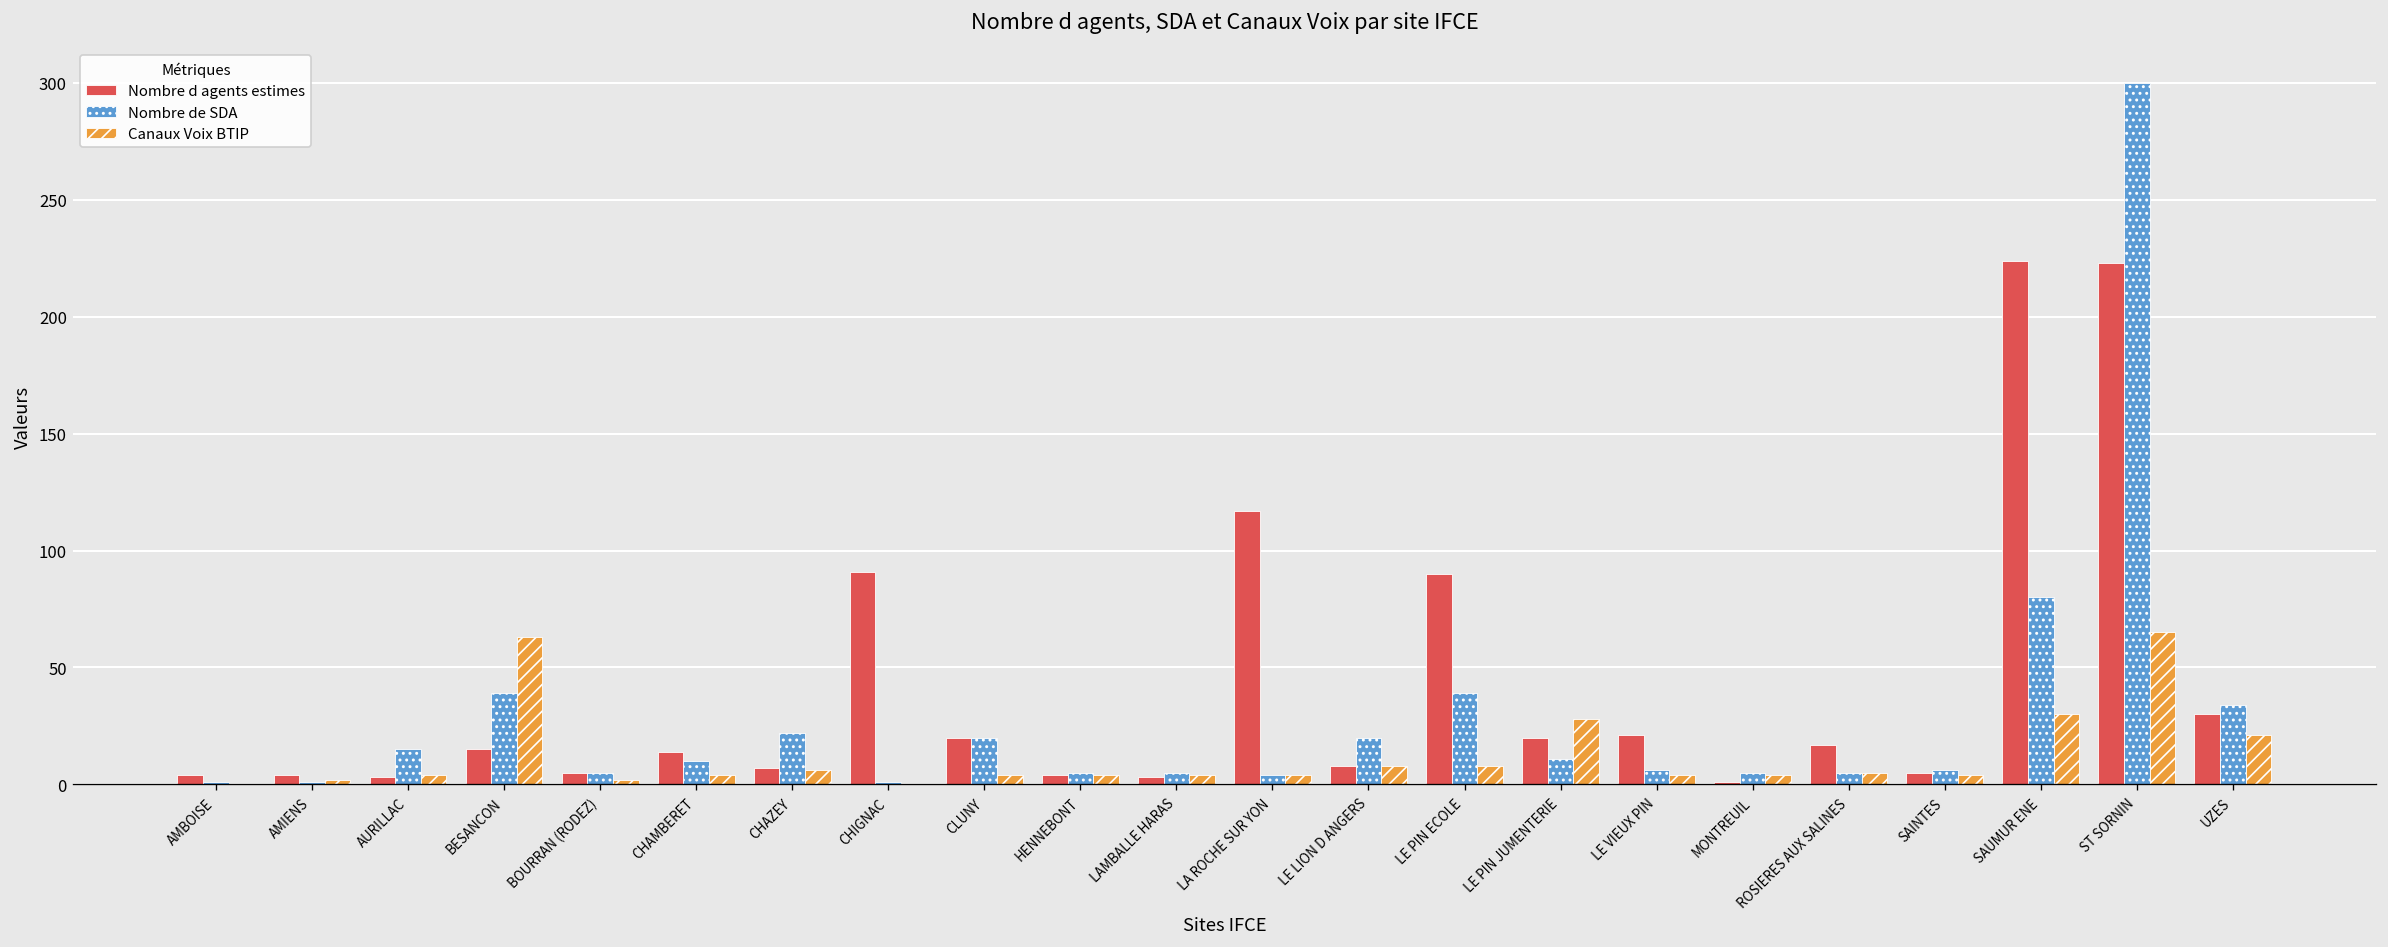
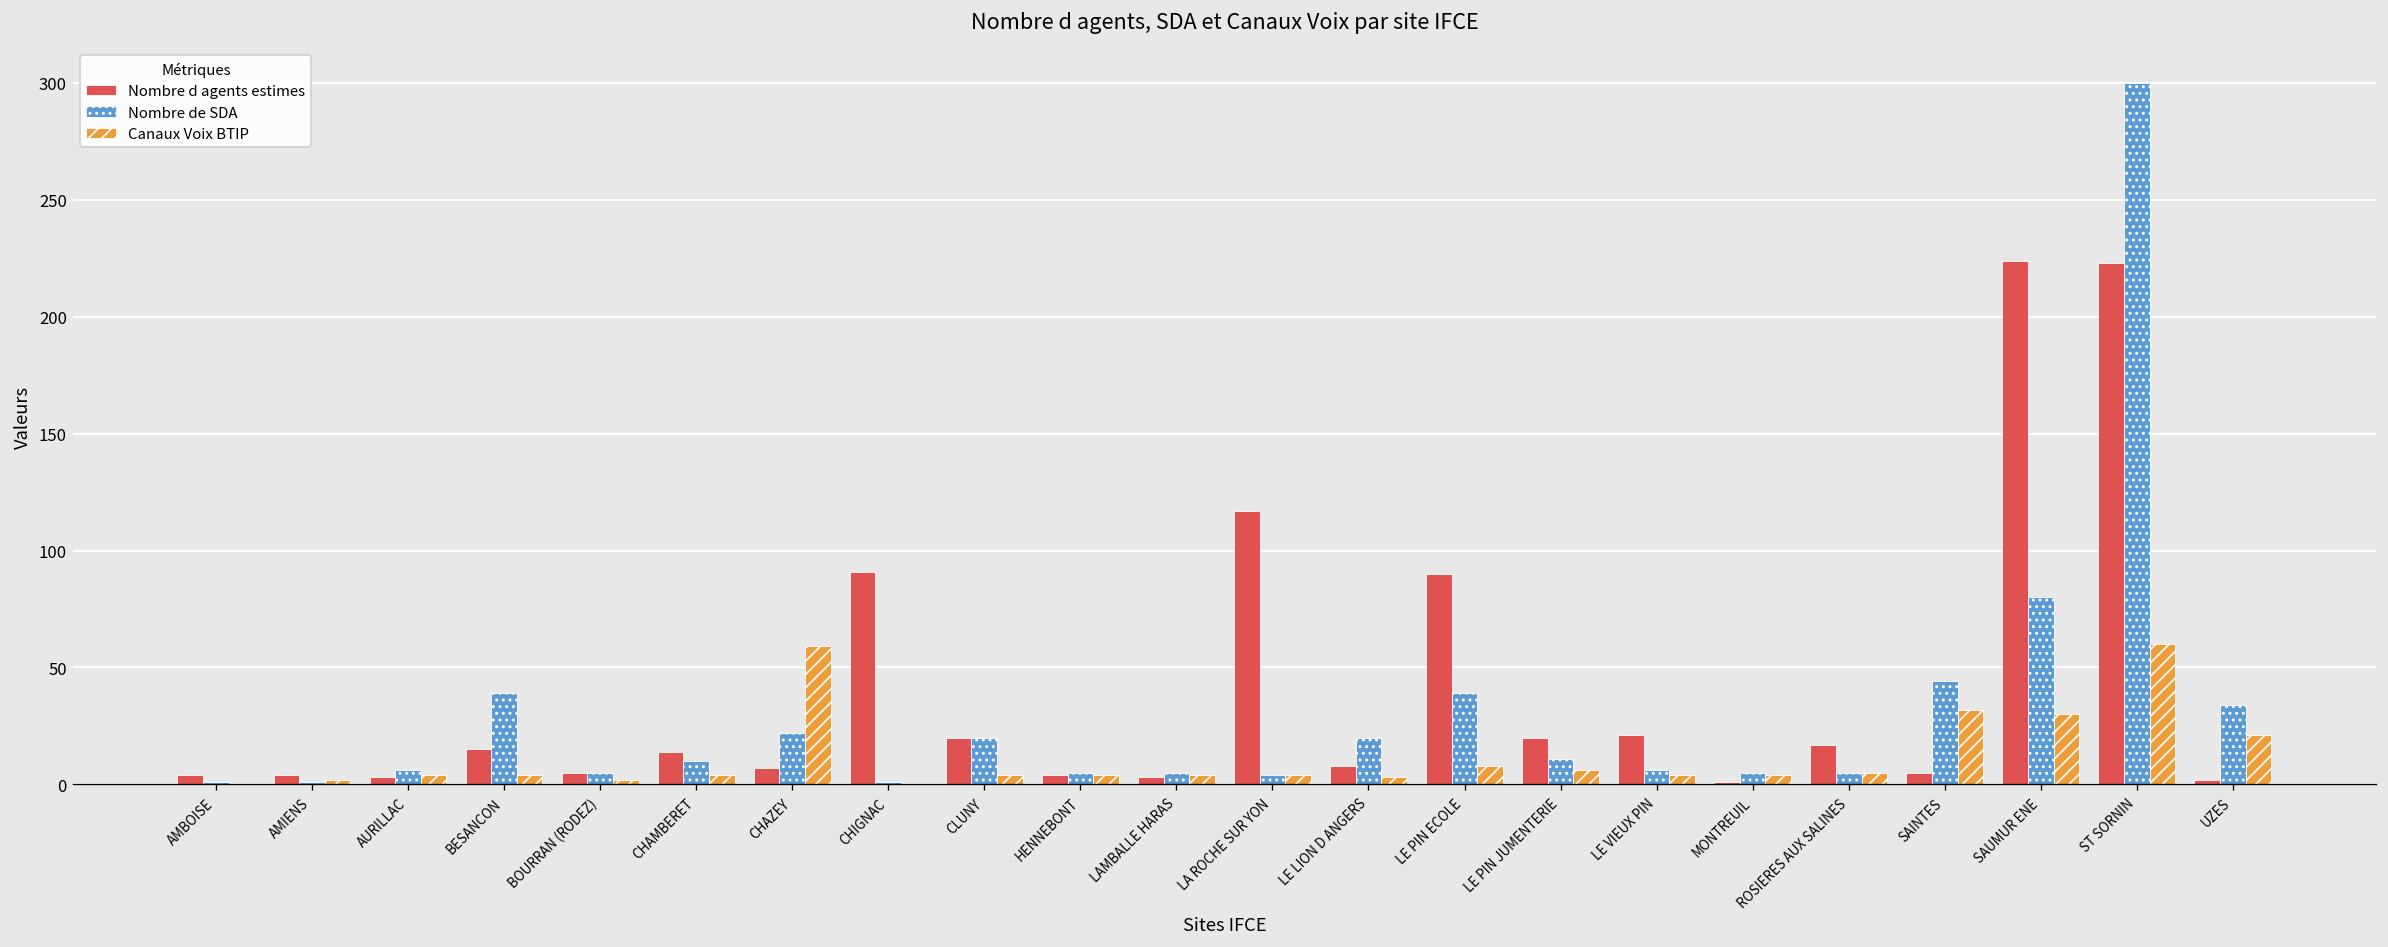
  {
    "Nombre d agents estimes": {
      "AMBOISE": 4,
      "AMIENS": 4,
      "AURILLAC": 3,
      "BESANCON": 15,
      "BOURRAN (RODEZ)": 5,
      "CHAMBERET": 14,
      "CHAZEY": 7,
      "CHIGNAC": 91,
      "CLUNY": 20,
      "HENNEBONT": 4,
      "LAMBALLE HARAS": 3,
      "LA ROCHE SUR YON": 117,
      "LE LION D ANGERS": 8,
      "LE PIN ECOLE": 90,
      "LE PIN JUMENTERIE": 20,
      "LE VIEUX PIN": 21,
      "ROSIERES AUX SALINES": 17,
      "SAINTES": 5,
      "SAUMUR ENE": 224,
      "ST SORNIN": 223,
-     "UZES": 30
+     "UZES": 2
    },
    "Nombre de SDA": {
-     "AURILLAC": 15,
+     "AURILLAC": 6,
      "BESANCON": 39,
      "BOURRAN (RODEZ)": 5,
      "CHAMBERET": 10,
      "CHAZEY": 22,
      "CLUNY": 20,
      "HENNEBONT": 5,
      "LAMBALLE HARAS": 5,
      "LA ROCHE SUR YON": 4,
      "LE LION D ANGERS": 20,
      "LE PIN ECOLE": 39,
      "LE PIN JUMENTERIE": 11,
      "LE VIEUX PIN": 6,
      "MONTREUIL": 5,
      "ROSIERES AUX SALINES": 5,
-     "SAINTES": 6,
+     "SAINTES": 44,
      "SAUMUR ENE": 80,
      "ST SORNIN": 300,
      "UZES": 34
    },
    "Canaux Voix BTIP": {
      "AMBOISE": 0,
      "AMIENS": 2,
      "AURILLAC": 4,
-     "BESANCON": 63,
+     "BESANCON": 4,
      "BOURRAN (RODEZ)": 2,
      "CHAMBERET": 4,
-     "CHAZEY": 6,
+     "CHAZEY": 59,
      "CHIGNAC": 0,
      "CLUNY": 4,
      "HENNEBONT": 4,
      "LAMBALLE HARAS": 4,
      "LA ROCHE SUR YON": 4,
-     "LE LION D ANGERS": 8,
+     "LE LION D ANGERS": 3,
      "LE PIN ECOLE": 8,
-     "LE PIN JUMENTERIE": 28,
+     "LE PIN JUMENTERIE": 6,
      "LE VIEUX PIN": 4,
      "MONTREUIL": 4,
      "ROSIERES AUX SALINES": 5,
-     "SAINTES": 4,
+     "SAINTES": 32,
      "SAUMUR ENE": 30,
-     "ST SORNIN": 65,
+     "ST SORNIN": 60,
      "UZES": 21
    }
  }
